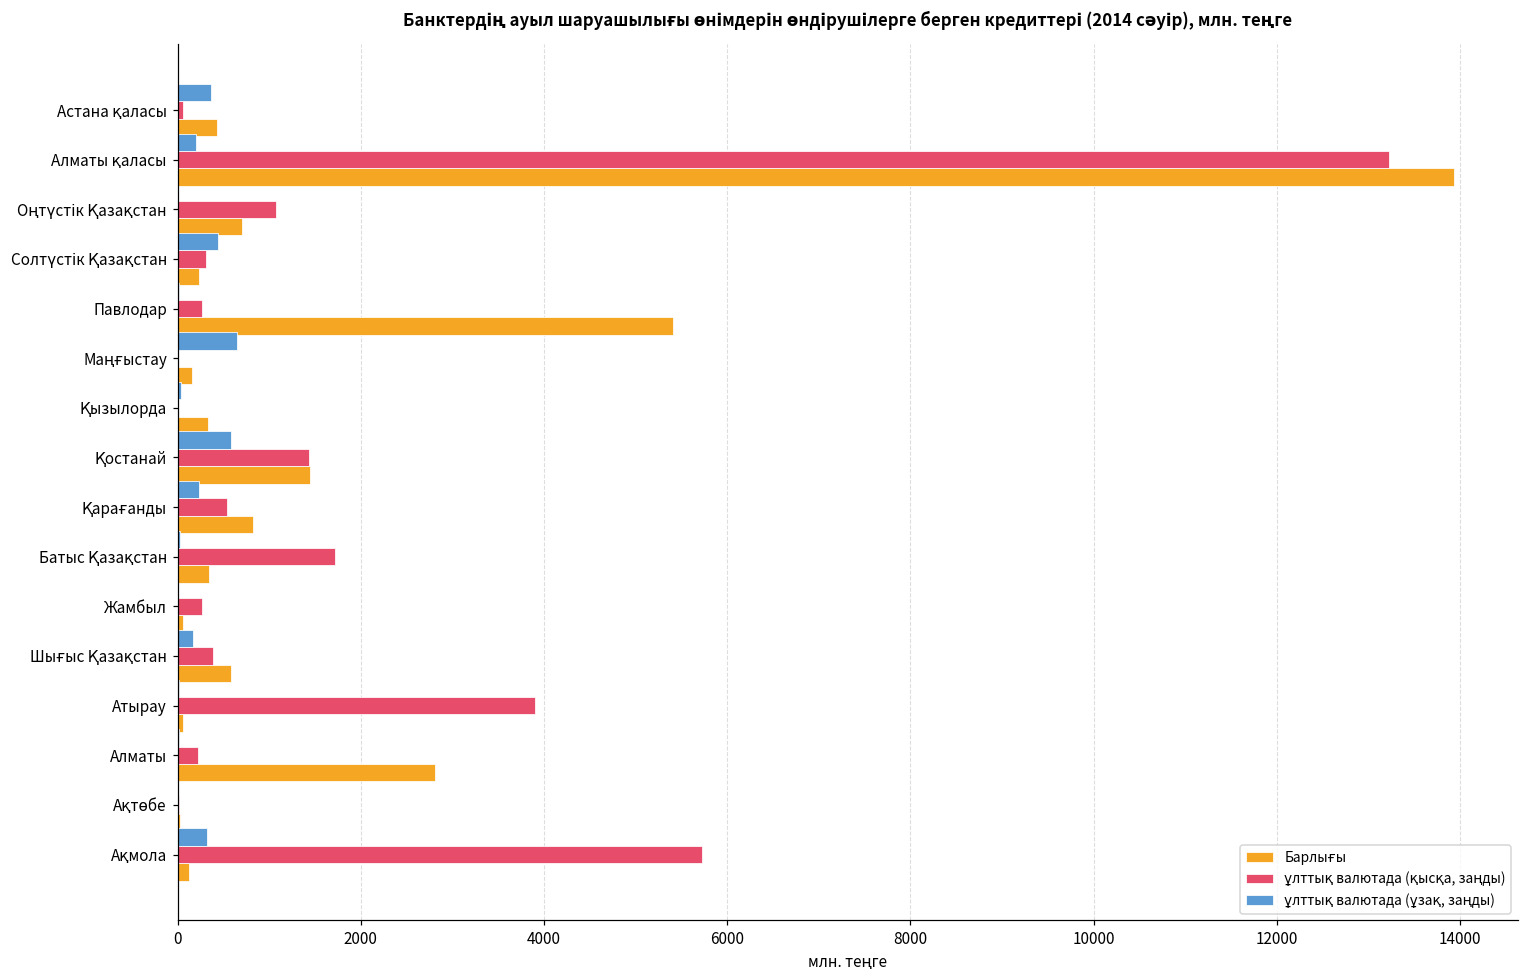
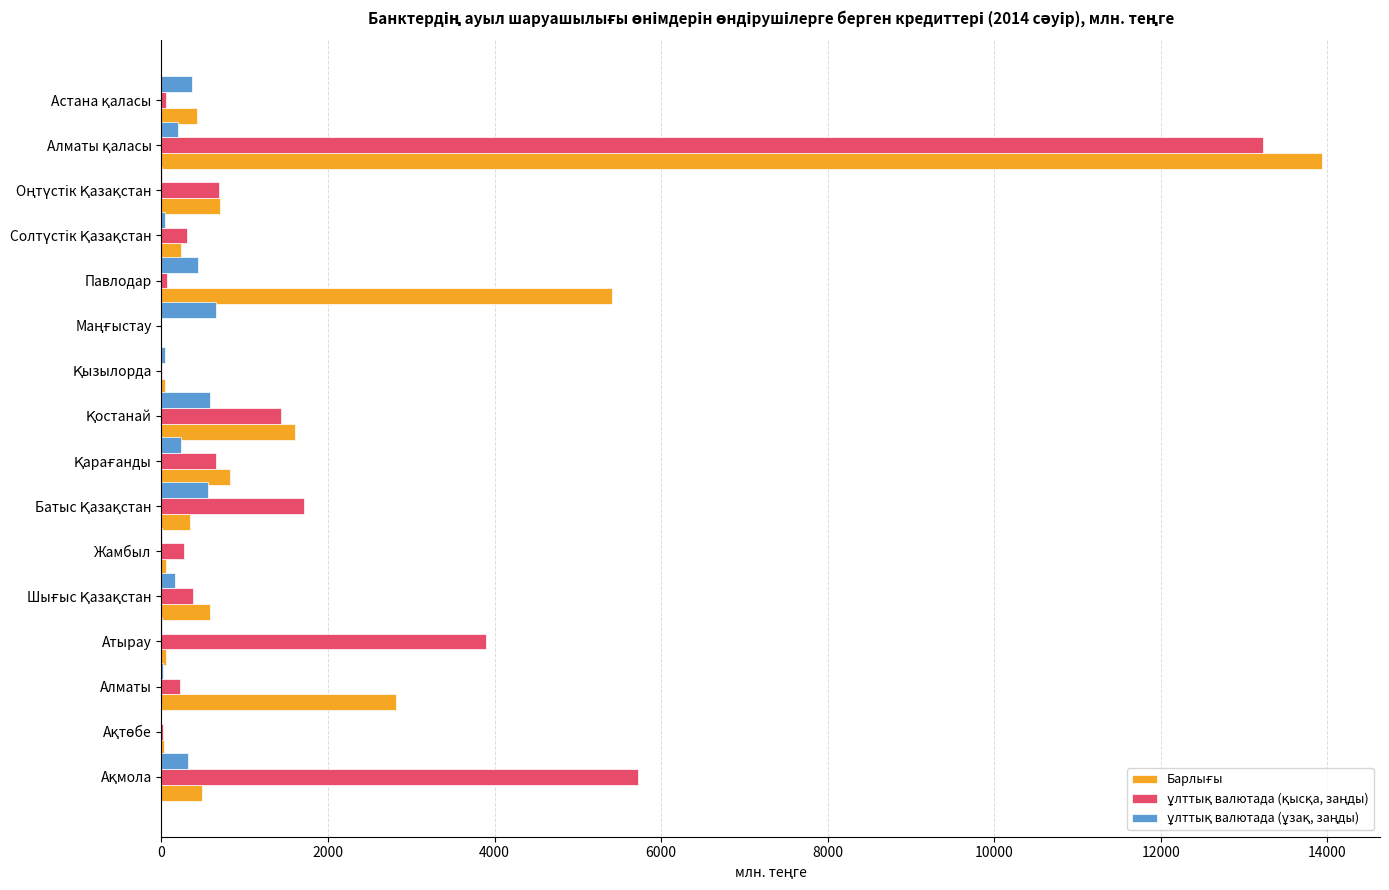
  {
    "Барлығы": {
      "Астана қаласы": 400,
      "Алматы қаласы": 13900,
      "Оңтүстік Қазақстан": 700,
      "Солтүстік Қазақстан": 200,
      "Павлодар": 5400,
-     "Маңғыстау": 200,
-     "Қызылорда": 300,
-     "Қостанай": 1400,
+     "Маңғыстау": 0,
+     "Қызылорда": 0,
+     "Қостанай": 1600,
      "Қарағанды": 800,
      "Батыс Қазақстан": 300,
      "Жамбыл": 100,
      "Шығыс Қазақстан": 600,
      "Атырау": 100,
      "Алматы": 2800,
-     "Ақмола": 100
+     "Ақмола": 500
    },
    "ұлттық валютада (қысқа, заңды)": {
      "Астана қаласы": 100,
      "Алматы қаласы": 13200,
-     "Оңтүстік Қазақстан": 1100,
+     "Оңтүстік Қазақстан": 700,
      "Солтүстік Қазақстан": 300,
-     "Павлодар": 300,
+     "Павлодар": 100,
      "Маңғыстау": 0,
      "Қостанай": 1400,
-     "Қарағанды": 500,
+     "Қарағанды": 700,
      "Батыс Қазақстан": 1700,
      "Жамбыл": 300,
      "Шығыс Қазақстан": 400,
      "Атырау": 3900,
      "Алматы": 200,
      "Ақмола": 5700
    },
    "ұлттық валютада (ұзақ, заңды)": {
      "Астана қаласы": 400,
      "Алматы қаласы": 200,
-     "Солтүстік Қазақстан": 400,
-     "Павлодар": 0,
+     "Солтүстік Қазақстан": 0,
+     "Павлодар": 400,
      "Маңғыстау": 700,
      "Қызылорда": 0,
      "Қостанай": 600,
      "Қарағанды": 200,
-     "Батыс Қазақстан": 0,
+     "Батыс Қазақстан": 600,
      "Шығыс Қазақстан": 200,
      "Ақтөбе": 0,
      "Ақмола": 300
    }
  }
